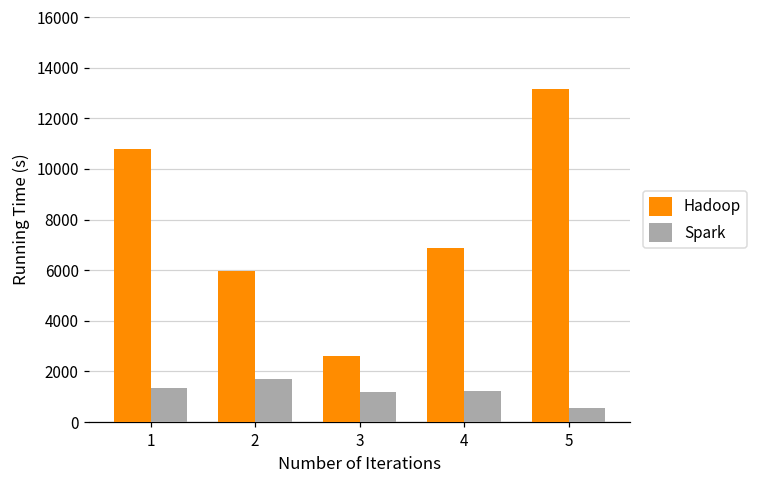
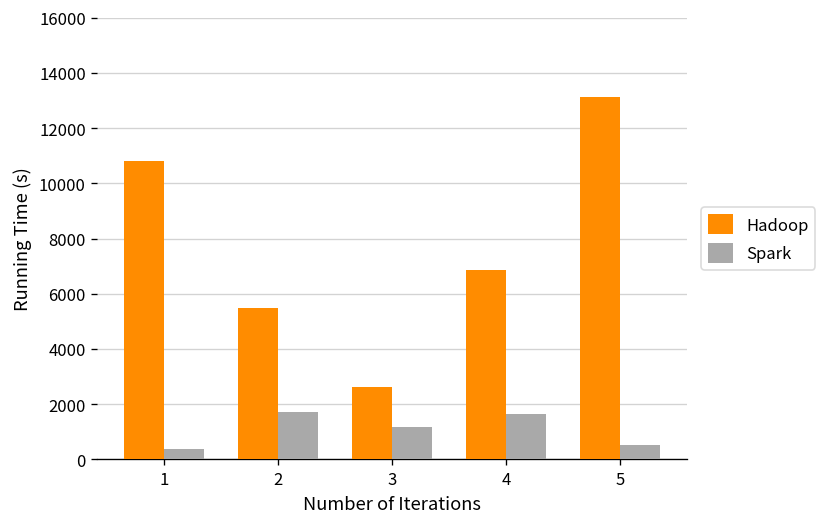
  {
    "Hadoop": {
      "1": 10800,
-     "2": 6000,
+     "2": 5500,
      "3": 2600,
      "4": 6900,
      "5": 13100
    },
    "Spark": {
-     "1": 1300,
+     "1": 400,
      "2": 1700,
      "3": 1200,
-     "4": 1200,
+     "4": 1600,
      "5": 500
    }
  }
